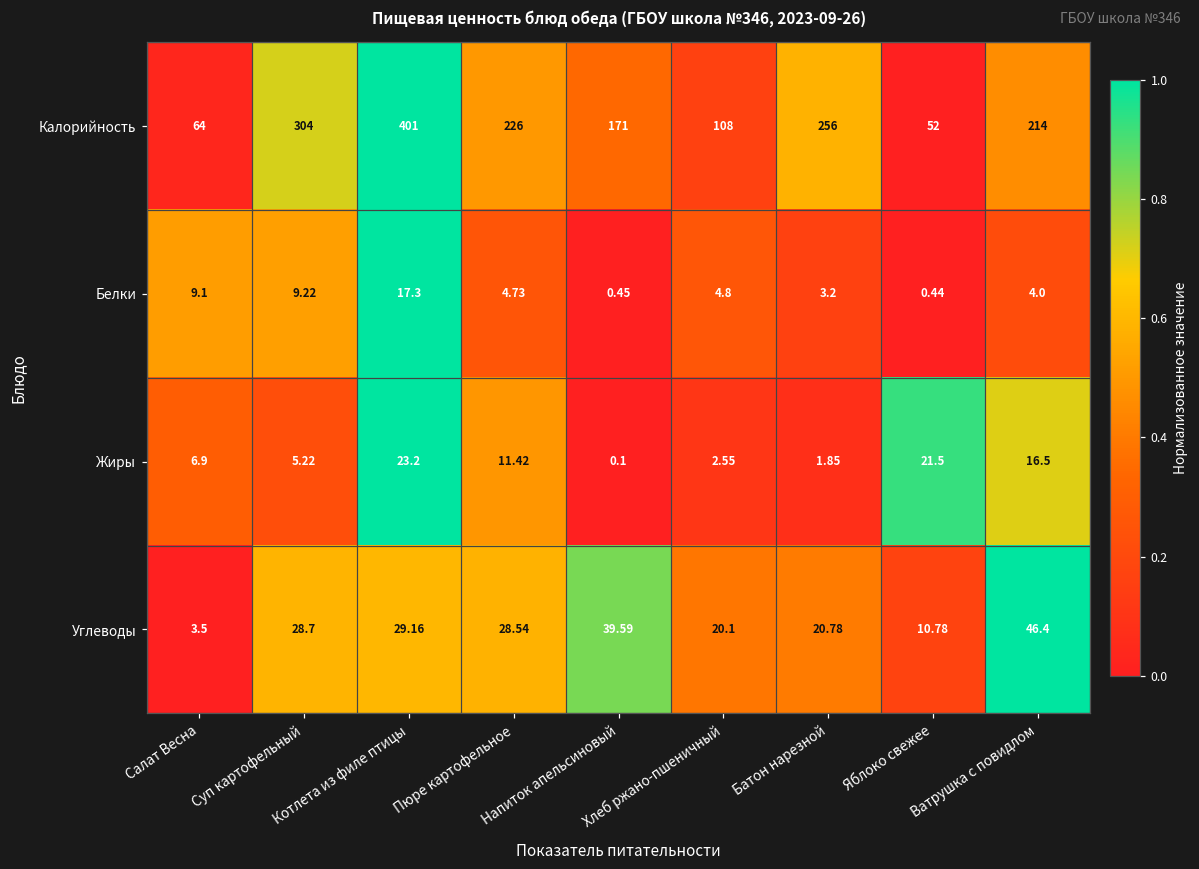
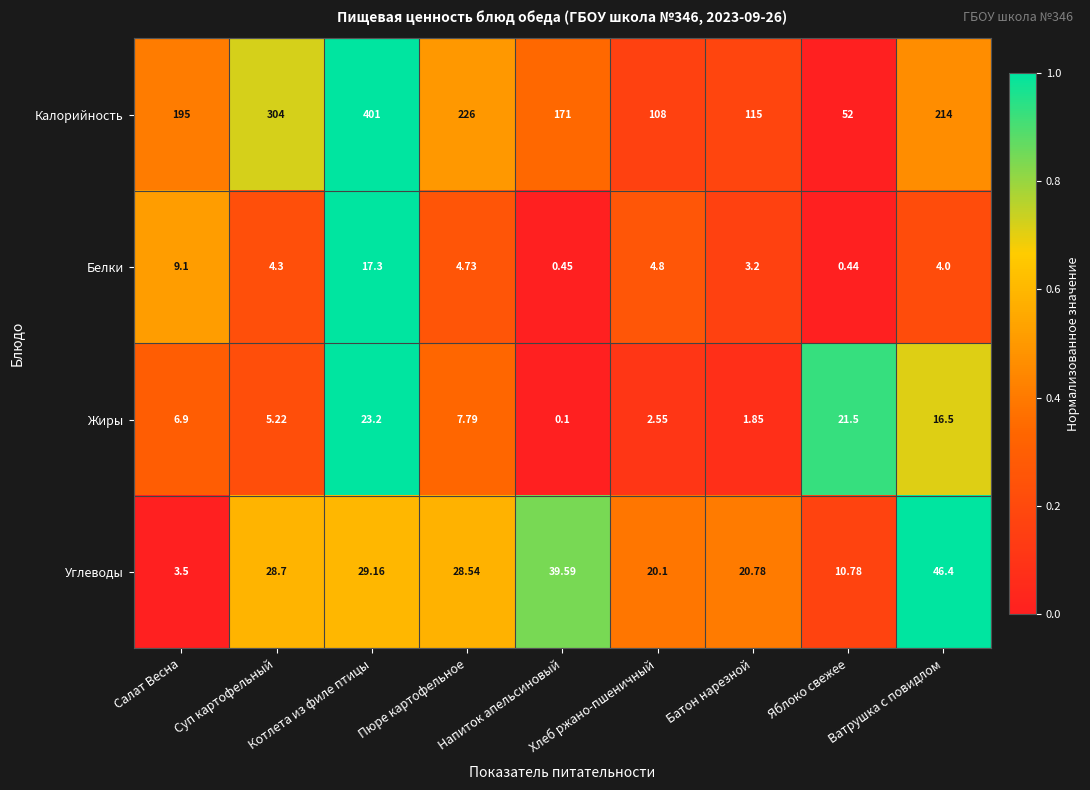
  {
    "Калорийность": {
-     "Салат Весна": 64,
+     "Салат Весна": 195,
      "Суп картофельный": 304,
      "Котлета из филе птицы": 401,
      "Пюре картофельное": 226,
      "Напиток апельсиновый": 171,
      "Хлеб ржано-пшеничный": 108,
-     "Батон нарезной": 256,
+     "Батон нарезной": 115,
      "Яблоко свежее": 52,
      "Ватрушка с повидлом": 214
    },
    "Белки": {
      "Салат Весна": 9.1,
-     "Суп картофельный": 9.22,
+     "Суп картофельный": 4.3,
      "Котлета из филе птицы": 17.3,
      "Пюре картофельное": 4.73,
      "Напиток апельсиновый": 0.45,
      "Хлеб ржано-пшеничный": 4.8,
      "Батон нарезной": 3.2,
      "Яблоко свежее": 0.44,
      "Ватрушка с повидлом": 4.0
    },
    "Жиры": {
      "Салат Весна": 6.9,
      "Суп картофельный": 5.22,
      "Котлета из филе птицы": 23.2,
-     "Пюре картофельное": 11.42,
+     "Пюре картофельное": 7.79,
      "Напиток апельсиновый": 0.1,
      "Хлеб ржано-пшеничный": 2.55,
      "Батон нарезной": 1.85,
      "Яблоко свежее": 21.5,
      "Ватрушка с повидлом": 16.5
    },
    "Углеводы": {
      "Салат Весна": 3.5,
      "Суп картофельный": 28.7,
      "Котлета из филе птицы": 29.16,
      "Пюре картофельное": 28.54,
      "Напиток апельсиновый": 39.59,
      "Хлеб ржано-пшеничный": 20.1,
      "Батон нарезной": 20.78,
      "Яблоко свежее": 10.78,
      "Ватрушка с повидлом": 46.4
    }
  }
